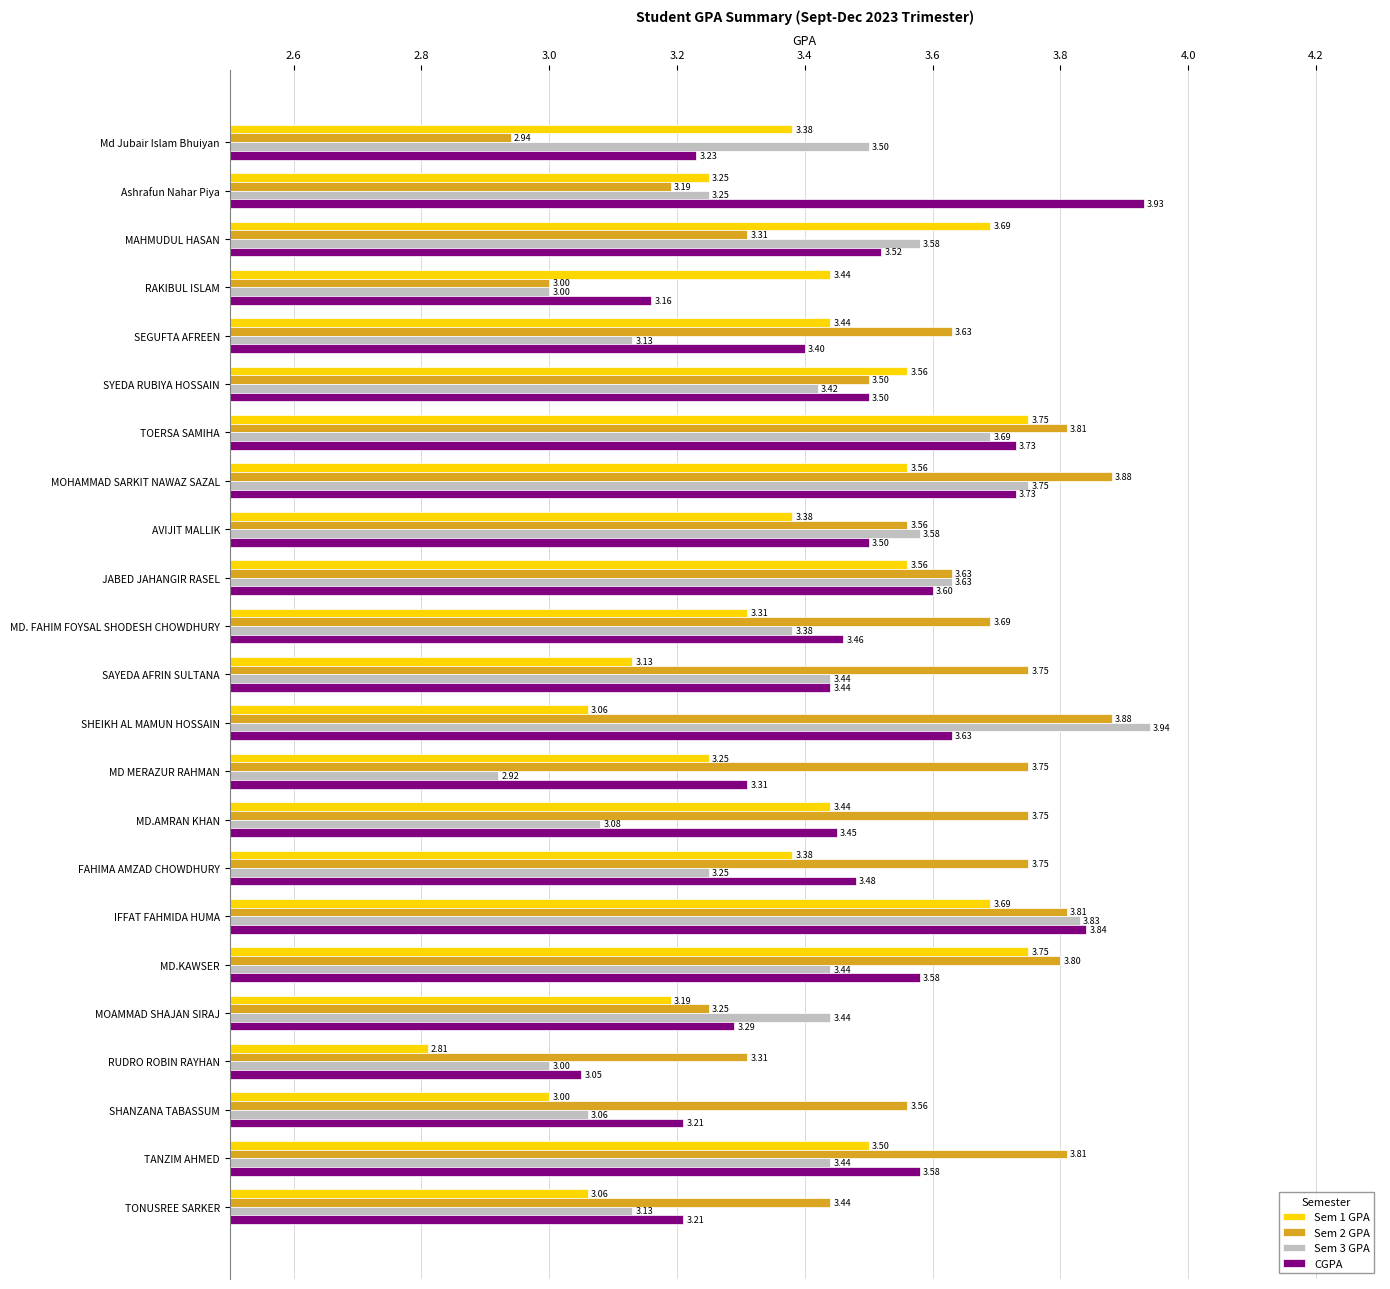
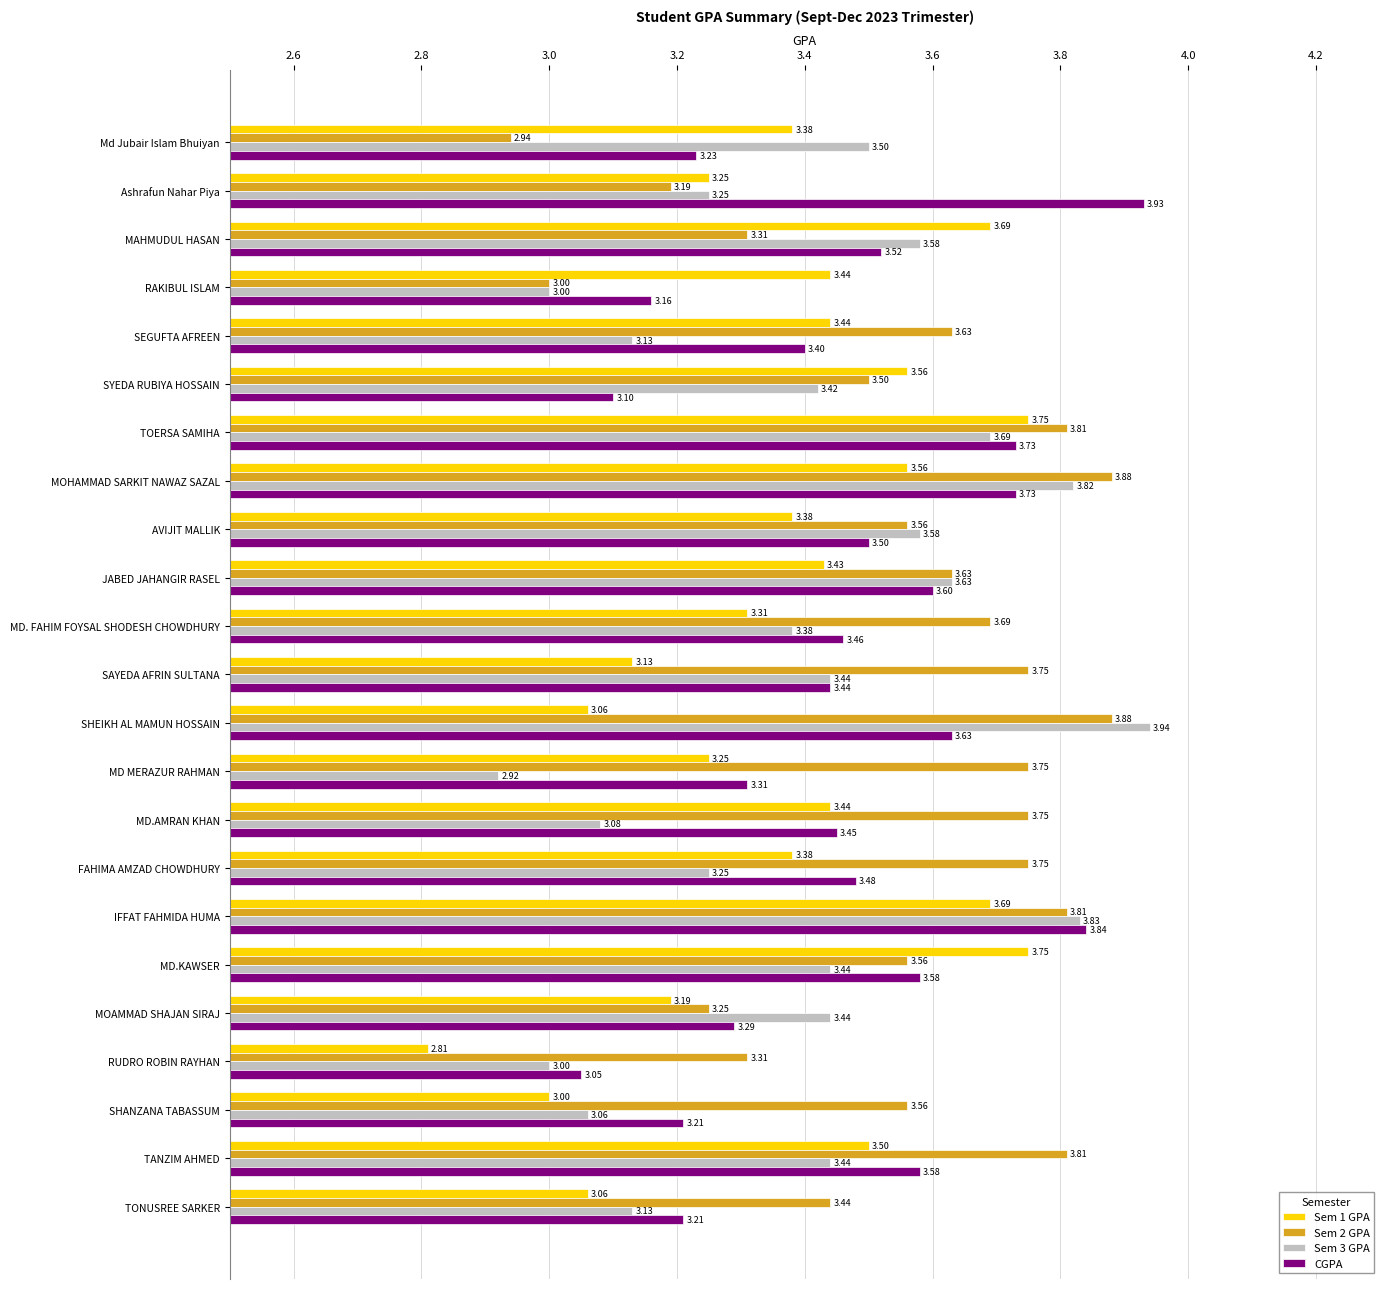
  {
    "Sem 1 GPA": {
      "Md Jubair Islam Bhuiyan": 3.38,
      "Ashrafun Nahar Piya": 3.25,
      "MAHMUDUL HASAN": 3.69,
      "RAKIBUL ISLAM": 3.44,
      "SEGUFTA AFREEN": 3.44,
      "SYEDA RUBIYA HOSSAIN": 3.56,
      "TOERSA SAMIHA": 3.75,
      "MOHAMMAD SARKIT NAWAZ SAZAL": 3.56,
      "AVIJIT MALLIK": 3.38,
-     "JABED JAHANGIR RASEL": 3.56,
+     "JABED JAHANGIR RASEL": 3.43,
      "MD. FAHIM FOYSAL SHODESH CHOWDHURY": 3.31,
      "SAYEDA AFRIN SULTANA": 3.13,
      "SHEIKH AL MAMUN HOSSAIN": 3.06,
      "MD MERAZUR RAHMAN": 3.25,
      "MD.AMRAN KHAN": 3.44,
      "FAHIMA AMZAD CHOWDHURY": 3.38,
      "IFFAT FAHMIDA HUMA": 3.69,
      "MD.KAWSER": 3.75,
      "MOAMMAD SHAJAN SIRAJ": 3.19,
      "RUDRO ROBIN RAYHAN": 2.81,
      "SHANZANA TABASSUM": 3.00,
      "TANZIM AHMED": 3.50,
      "TONUSREE SARKER": 3.06
    },
    "Sem 2 GPA": {
      "Md Jubair Islam Bhuiyan": 2.94,
      "Ashrafun Nahar Piya": 3.19,
      "MAHMUDUL HASAN": 3.31,
      "RAKIBUL ISLAM": 3.00,
      "SEGUFTA AFREEN": 3.63,
      "SYEDA RUBIYA HOSSAIN": 3.50,
      "TOERSA SAMIHA": 3.81,
      "MOHAMMAD SARKIT NAWAZ SAZAL": 3.88,
      "AVIJIT MALLIK": 3.56,
      "JABED JAHANGIR RASEL": 3.63,
      "MD. FAHIM FOYSAL SHODESH CHOWDHURY": 3.69,
      "SAYEDA AFRIN SULTANA": 3.75,
      "SHEIKH AL MAMUN HOSSAIN": 3.88,
      "MD MERAZUR RAHMAN": 3.75,
      "MD.AMRAN KHAN": 3.75,
      "FAHIMA AMZAD CHOWDHURY": 3.75,
      "IFFAT FAHMIDA HUMA": 3.81,
-     "MD.KAWSER": 3.80,
+     "MD.KAWSER": 3.56,
      "MOAMMAD SHAJAN SIRAJ": 3.25,
      "RUDRO ROBIN RAYHAN": 3.31,
      "SHANZANA TABASSUM": 3.56,
      "TANZIM AHMED": 3.81,
      "TONUSREE SARKER": 3.44
    },
    "Sem 3 GPA": {
      "Md Jubair Islam Bhuiyan": 3.50,
      "Ashrafun Nahar Piya": 3.25,
      "MAHMUDUL HASAN": 3.58,
      "RAKIBUL ISLAM": 3.00,
      "SEGUFTA AFREEN": 3.13,
      "SYEDA RUBIYA HOSSAIN": 3.42,
      "TOERSA SAMIHA": 3.69,
-     "MOHAMMAD SARKIT NAWAZ SAZAL": 3.75,
+     "MOHAMMAD SARKIT NAWAZ SAZAL": 3.82,
      "AVIJIT MALLIK": 3.58,
      "JABED JAHANGIR RASEL": 3.63,
      "MD. FAHIM FOYSAL SHODESH CHOWDHURY": 3.38,
      "SAYEDA AFRIN SULTANA": 3.44,
      "SHEIKH AL MAMUN HOSSAIN": 3.94,
      "MD MERAZUR RAHMAN": 2.92,
      "MD.AMRAN KHAN": 3.08,
      "FAHIMA AMZAD CHOWDHURY": 3.25,
      "IFFAT FAHMIDA HUMA": 3.83,
      "MD.KAWSER": 3.44,
      "MOAMMAD SHAJAN SIRAJ": 3.44,
      "RUDRO ROBIN RAYHAN": 3.00,
      "SHANZANA TABASSUM": 3.06,
      "TANZIM AHMED": 3.44,
      "TONUSREE SARKER": 3.13
    },
    "CGPA": {
      "Md Jubair Islam Bhuiyan": 3.23,
      "Ashrafun Nahar Piya": 3.93,
      "MAHMUDUL HASAN": 3.52,
      "RAKIBUL ISLAM": 3.16,
      "SEGUFTA AFREEN": 3.40,
-     "SYEDA RUBIYA HOSSAIN": 3.50,
+     "SYEDA RUBIYA HOSSAIN": 3.10,
      "TOERSA SAMIHA": 3.73,
      "MOHAMMAD SARKIT NAWAZ SAZAL": 3.73,
      "AVIJIT MALLIK": 3.50,
      "JABED JAHANGIR RASEL": 3.60,
      "MD. FAHIM FOYSAL SHODESH CHOWDHURY": 3.46,
      "SAYEDA AFRIN SULTANA": 3.44,
      "SHEIKH AL MAMUN HOSSAIN": 3.63,
      "MD MERAZUR RAHMAN": 3.31,
      "MD.AMRAN KHAN": 3.45,
      "FAHIMA AMZAD CHOWDHURY": 3.48,
      "IFFAT FAHMIDA HUMA": 3.84,
      "MD.KAWSER": 3.58,
      "MOAMMAD SHAJAN SIRAJ": 3.29,
      "RUDRO ROBIN RAYHAN": 3.05,
      "SHANZANA TABASSUM": 3.21,
      "TANZIM AHMED": 3.58,
      "TONUSREE SARKER": 3.21
    }
  }
